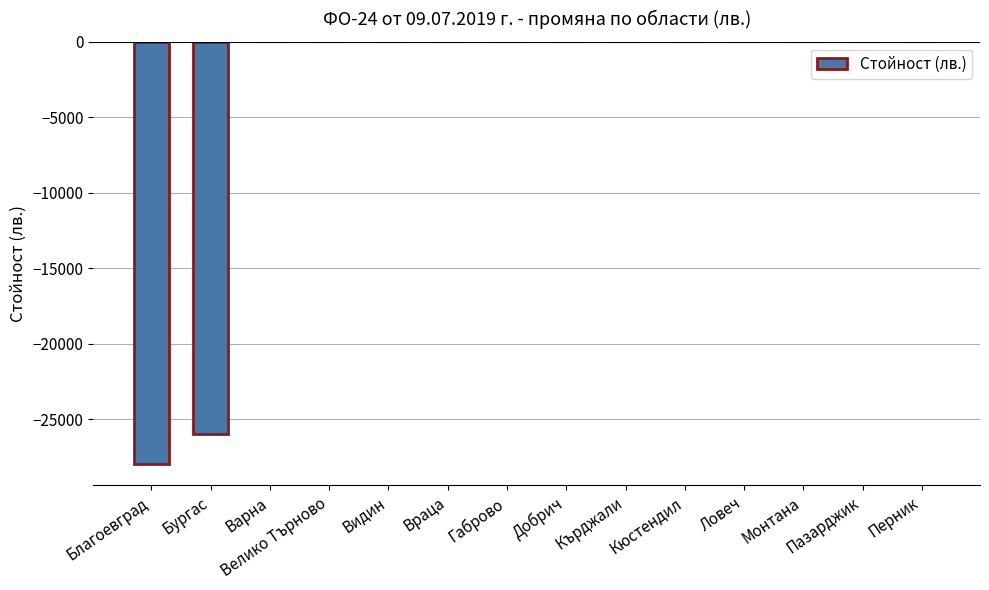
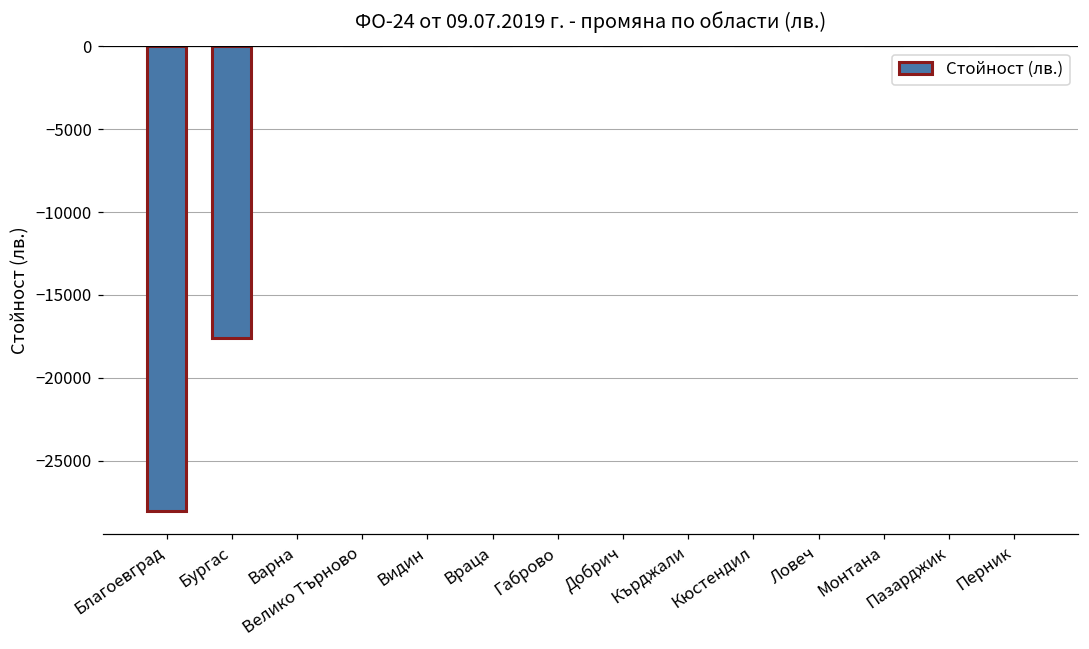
  {
    "Благоевград": -28000,
-   "Бургас": -26000,
+   "Бургас": -17600,
    "Варна": 0,
    "Велико Търново": 0,
    "Видин": 0,
    "Враца": 0,
    "Габрово": 0,
    "Добрич": 0,
    "Кърджали": 0,
    "Кюстендил": 0,
    "Ловеч": 0,
    "Монтана": 0,
    "Пазарджик": 0,
    "Перник": 0
  }
